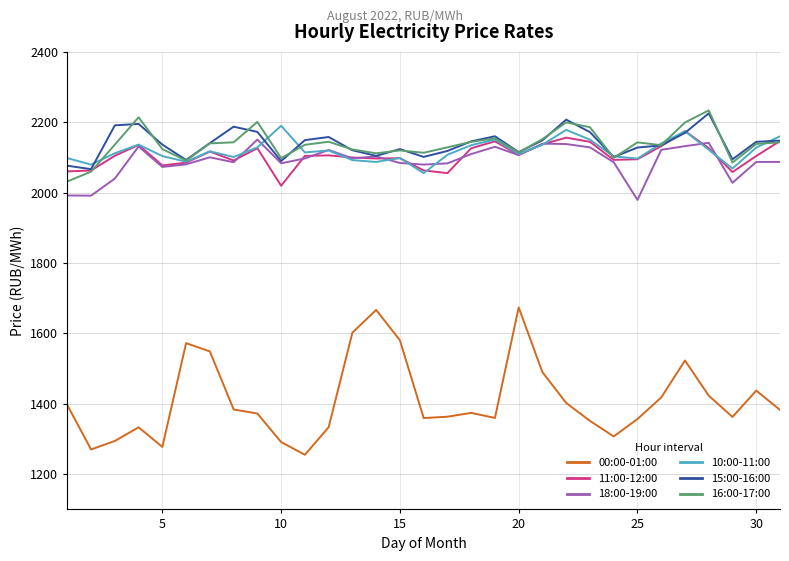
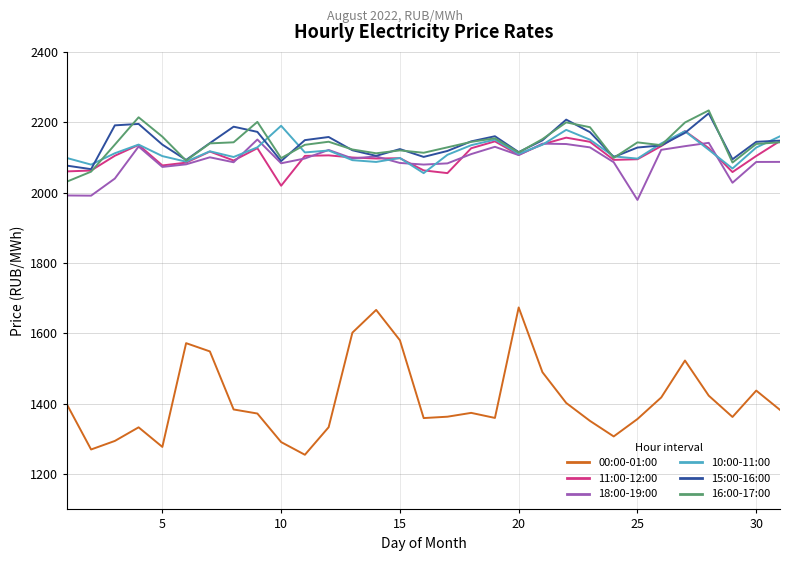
  {
    "00:00-01:00": {
      "5": 1280,
      "10": 1290,
      "15": 1580,
      "20": 1670,
      "25": 1360,
      "30": 1440
    },
    "11:00-12:00": {
      "10": 2020,
      "30": 2100
    },
    "18:00-19:00": {
      "15": 2080,
      "25": 1980,
      "30": 2090
    },
    "10:00-11:00": {
      "5": 2100,
      "10": 2190,
      "30": 2130
    },
    "15:00-16:00": {
      "5": 2140,
      "25": 2130
    },
    "16:00-17:00": {
-     "5": 2120,
+     "5": 2160,
      "10": 2100,
      "25": 2140
    }
  }
